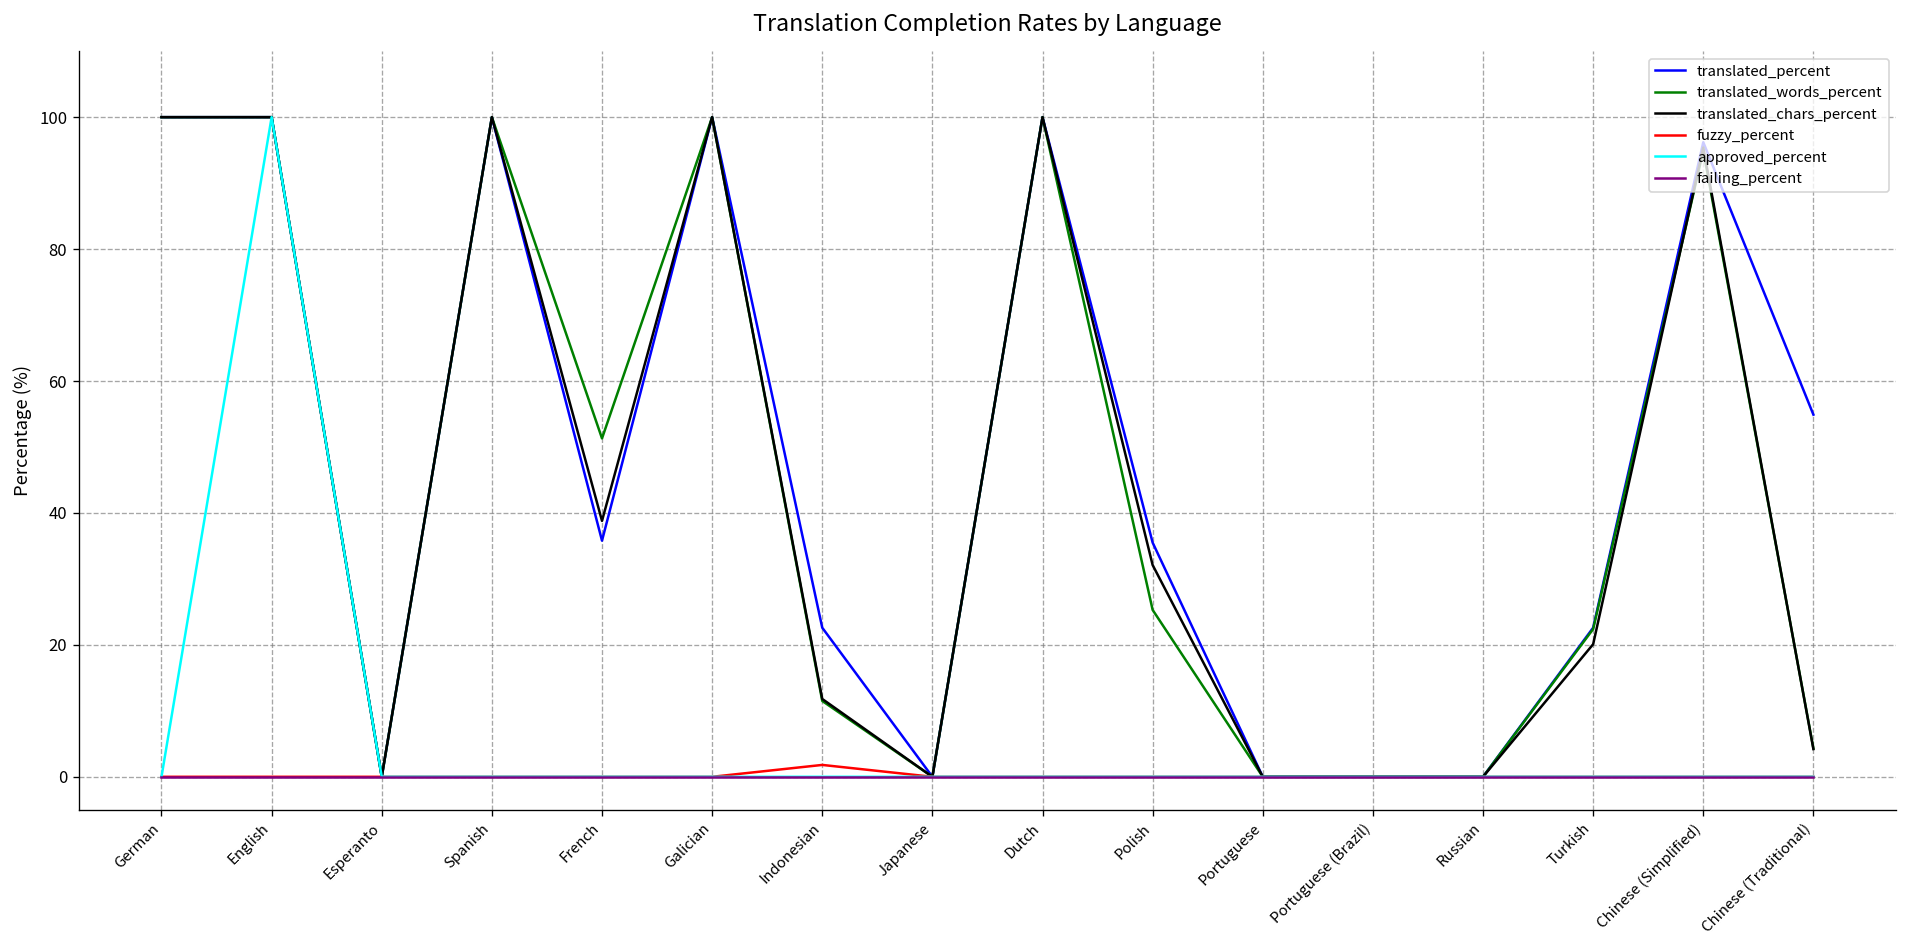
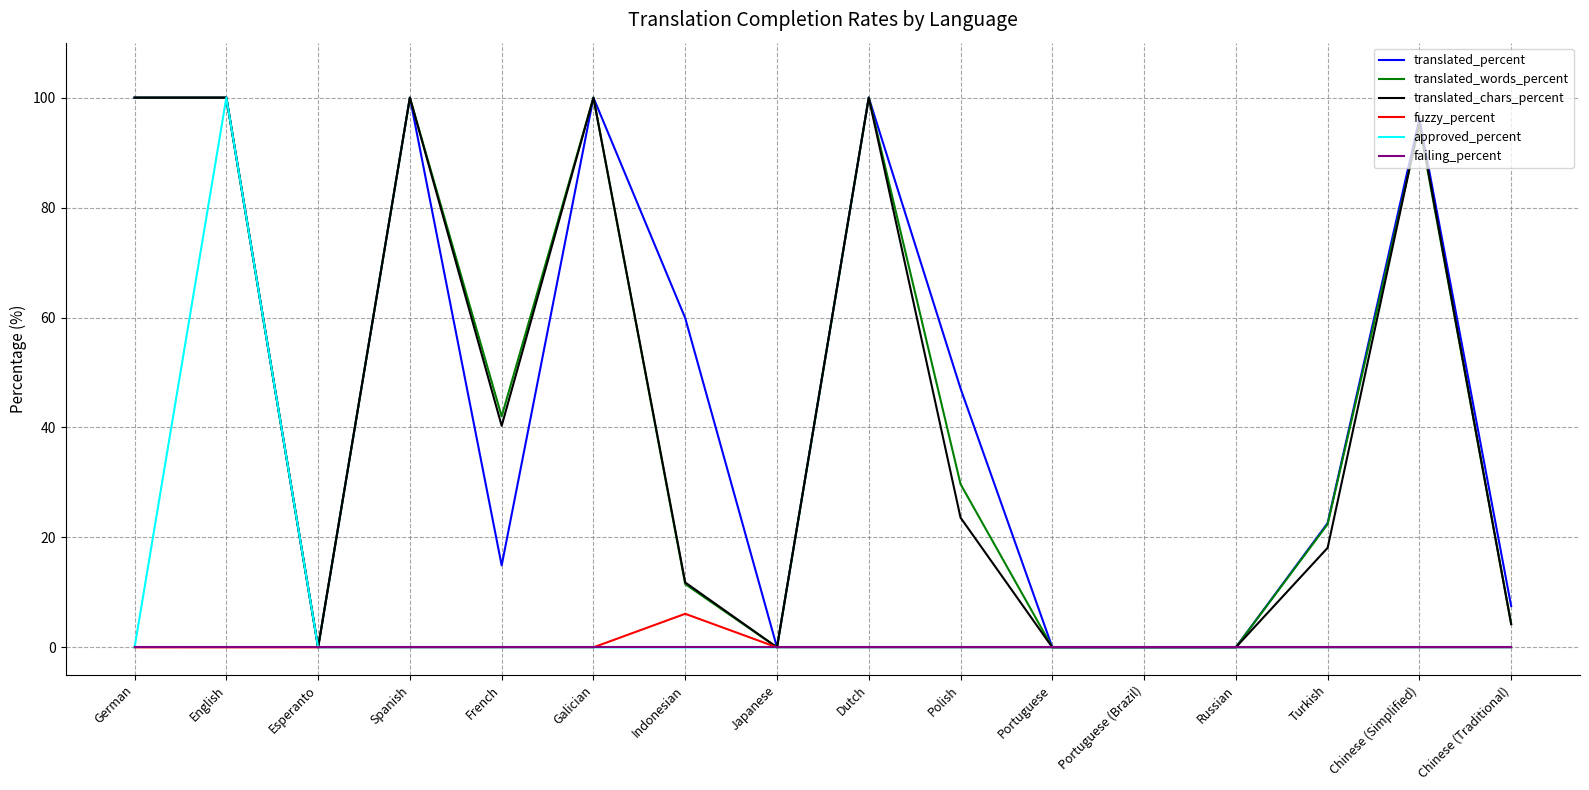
  {
    "translated_percent": {
-     "French": 36,
-     "Indonesian": 23,
-     "Polish": 36,
-     "Chinese (Traditional)": 55
+     "French": 15,
+     "Indonesian": 60,
+     "Polish": 47,
+     "Chinese (Traditional)": 8
    },
    "translated_words_percent": {
-     "French": 51,
-     "Polish": 25
+     "French": 42,
+     "Polish": 30
    },
    "translated_chars_percent": {
-     "French": 39,
-     "Polish": 32,
-     "Turkish": 20
+     "French": 40,
+     "Polish": 24,
+     "Turkish": 18
    },
    "fuzzy_percent": {
-     "Indonesian": 2
+     "Indonesian": 6
    }
  }
